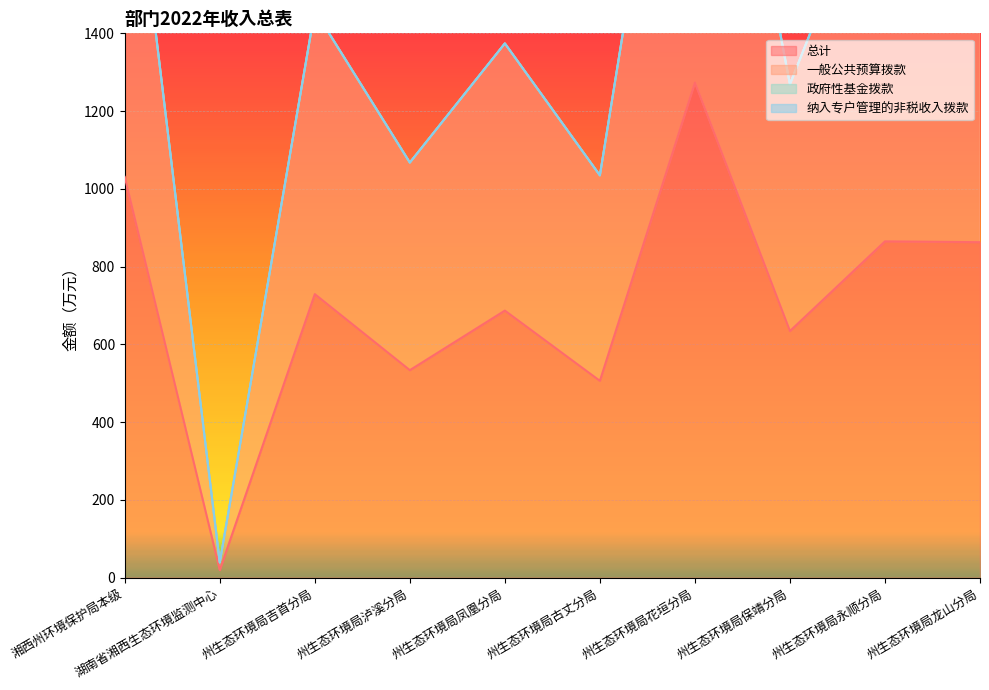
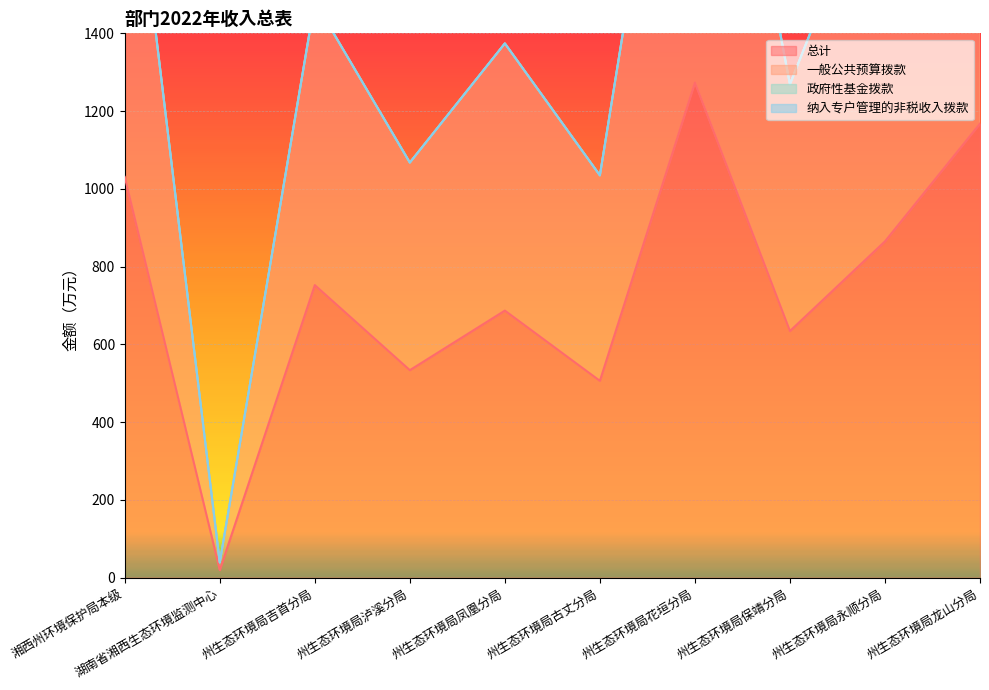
  {
    "总计": {
      "湘西州环境保护局本级": 1030,
      "湖南省湘西生态环境监测中心": 20,
-     "州生态环境局吉首分局": 730,
+     "州生态环境局吉首分局": 750,
      "州生态环境局泸溪分局": 530,
      "州生态环境局凤凰分局": 690,
      "州生态环境局古丈分局": 510,
      "州生态环境局花垣分局": 1270,
      "州生态环境局保靖分局": 630,
      "州生态环境局永顺分局": 870,
-     "州生态环境局龙山分局": 860
+     "州生态环境局龙山分局": 1170
    }
  }
